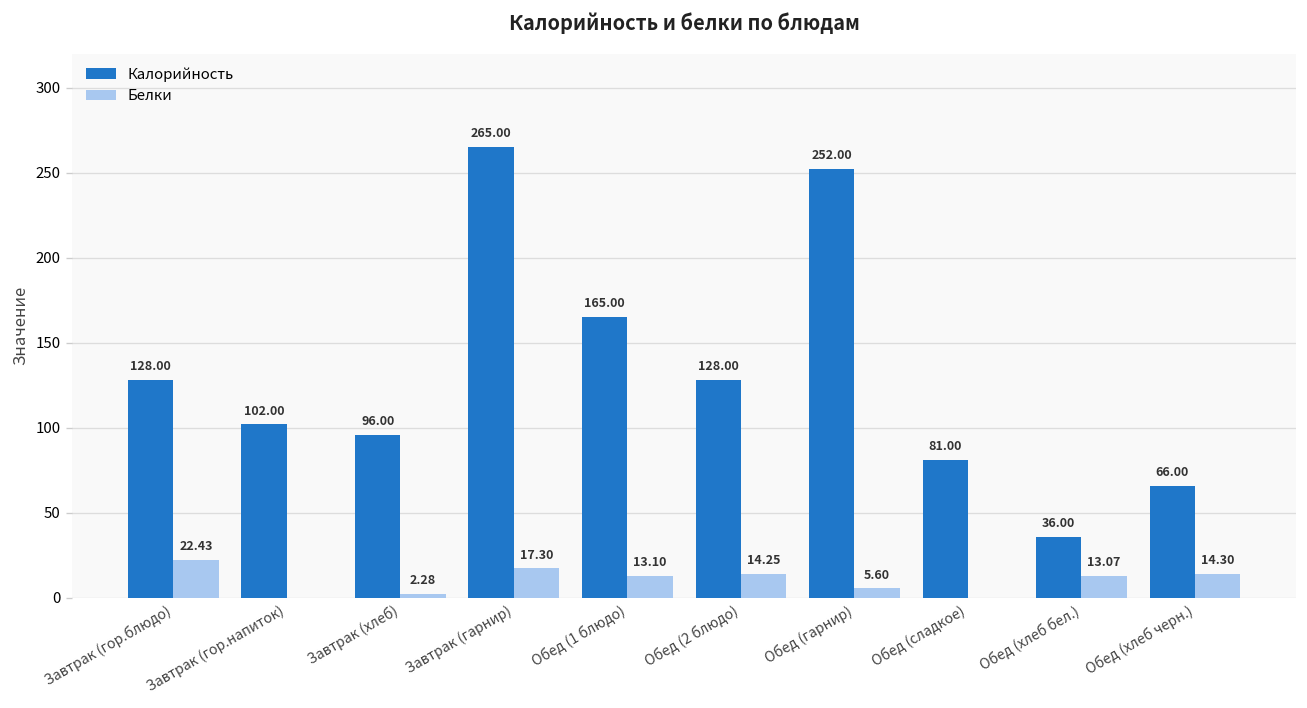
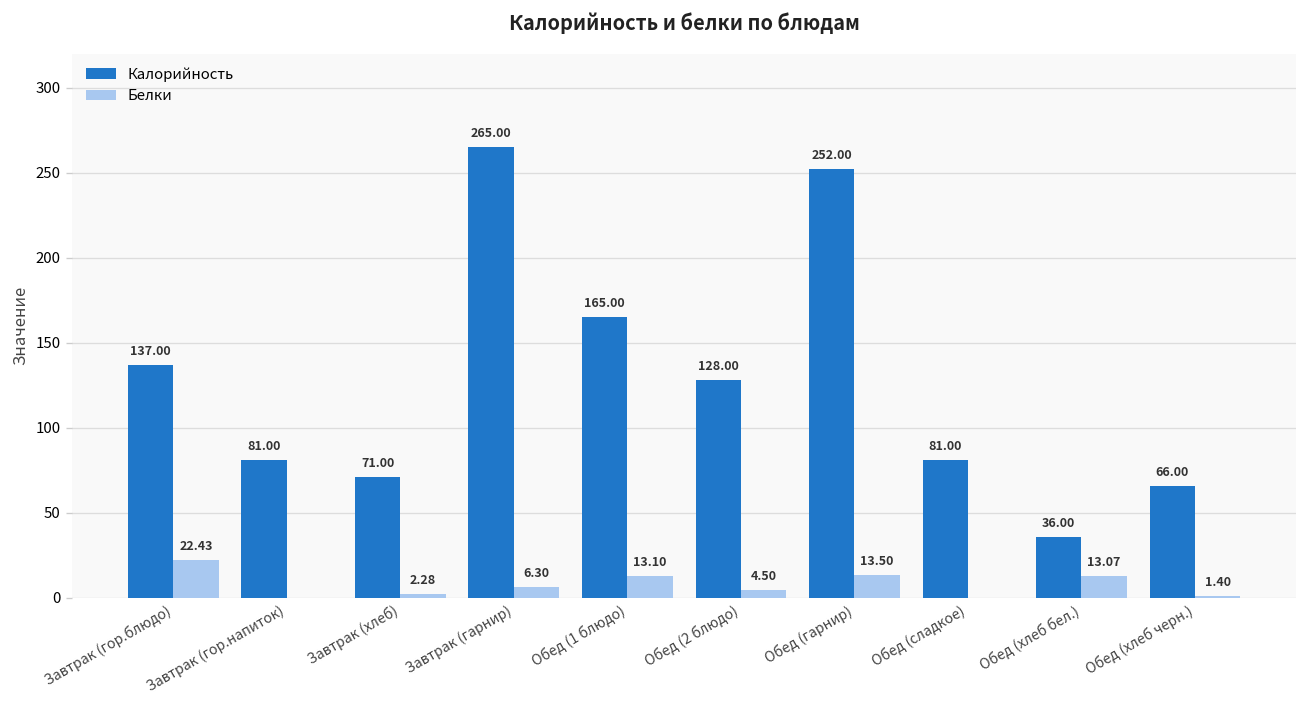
  {
    "Калорийность": {
-     "Завтрак (гор.блюдо)": 128.00,
-     "Завтрак (гор.напиток)": 102.00,
-     "Завтрак (хлеб)": 96.00,
+     "Завтрак (гор.блюдо)": 137.00,
+     "Завтрак (гор.напиток)": 81.00,
+     "Завтрак (хлеб)": 71.00,
      "Завтрак (гарнир)": 265.00,
      "Обед (1 блюдо)": 165.00,
      "Обед (2 блюдо)": 128.00,
      "Обед (гарнир)": 252.00,
      "Обед (сладкое)": 81.00,
      "Обед (хлеб бел.)": 36.00,
      "Обед (хлеб черн.)": 66.00
    },
    "Белки": {
      "Завтрак (гор.блюдо)": 22.43,
      "Завтрак (хлеб)": 2.28,
-     "Завтрак (гарнир)": 17.30,
+     "Завтрак (гарнир)": 6.30,
      "Обед (1 блюдо)": 13.10,
-     "Обед (2 блюдо)": 14.25,
-     "Обед (гарнир)": 5.60,
+     "Обед (2 блюдо)": 4.50,
+     "Обед (гарнир)": 13.50,
      "Обед (хлеб бел.)": 13.07,
-     "Обед (хлеб черн.)": 14.30
+     "Обед (хлеб черн.)": 1.40
    }
  }
